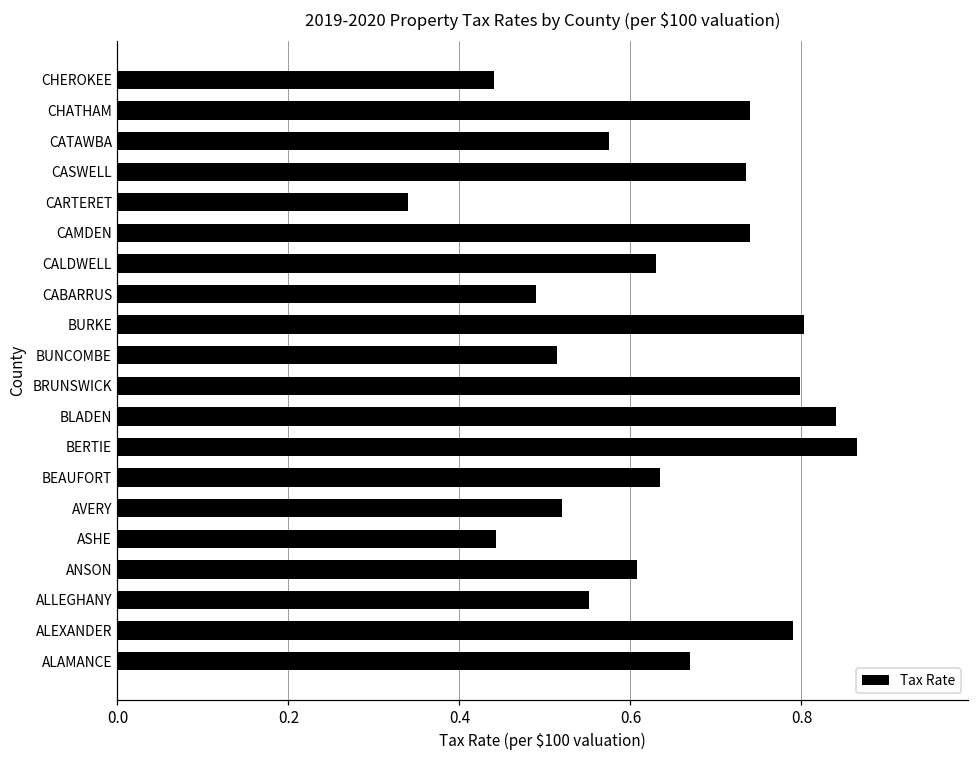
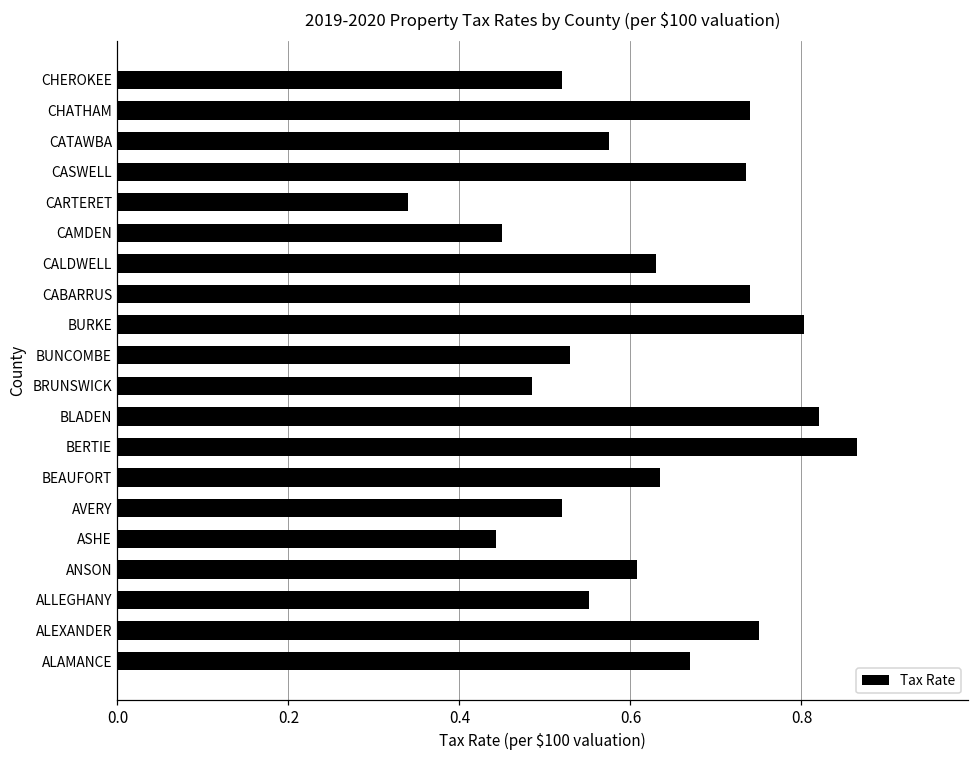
  {
-   "CHEROKEE": 0.44,
+   "CHEROKEE": 0.52,
    "CHATHAM": 0.74,
    "CATAWBA": 0.58,
    "CASWELL": 0.74,
    "CARTERET": 0.34,
-   "CAMDEN": 0.74,
+   "CAMDEN": 0.45,
    "CALDWELL": 0.63,
-   "CABARRUS": 0.49,
+   "CABARRUS": 0.74,
    "BURKE": 0.80,
-   "BUNCOMBE": 0.51,
-   "BRUNSWICK": 0.80,
-   "BLADEN": 0.84,
+   "BUNCOMBE": 0.53,
+   "BRUNSWICK": 0.49,
+   "BLADEN": 0.82,
    "BERTIE": 0.87,
    "BEAUFORT": 0.64,
    "AVERY": 0.52,
    "ASHE": 0.44,
    "ANSON": 0.61,
    "ALLEGHANY": 0.55,
-   "ALEXANDER": 0.79,
+   "ALEXANDER": 0.75,
    "ALAMANCE": 0.67
  }
